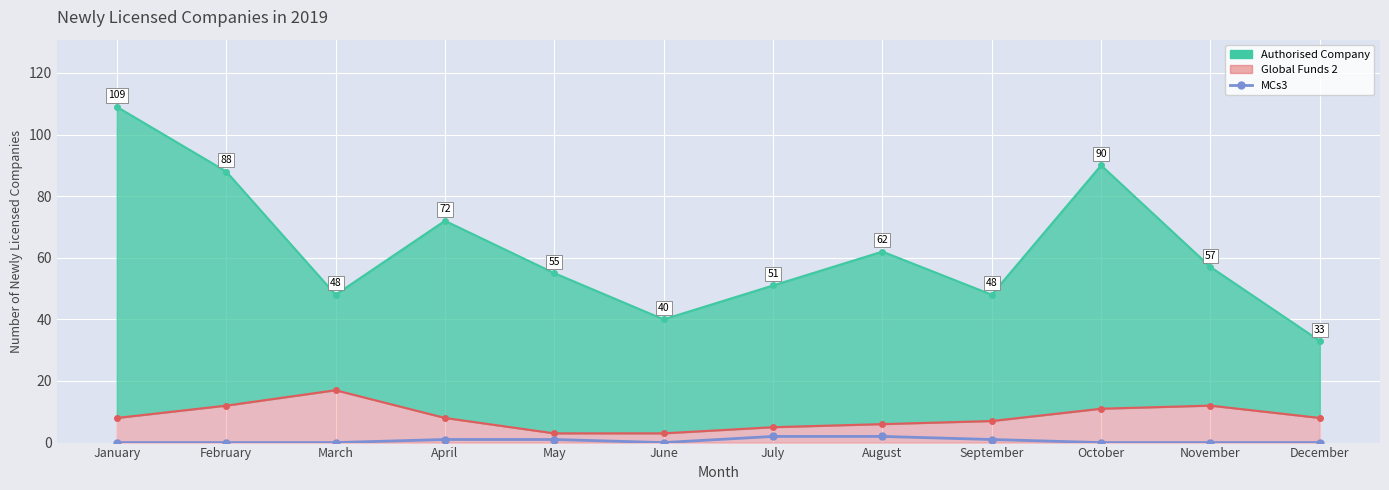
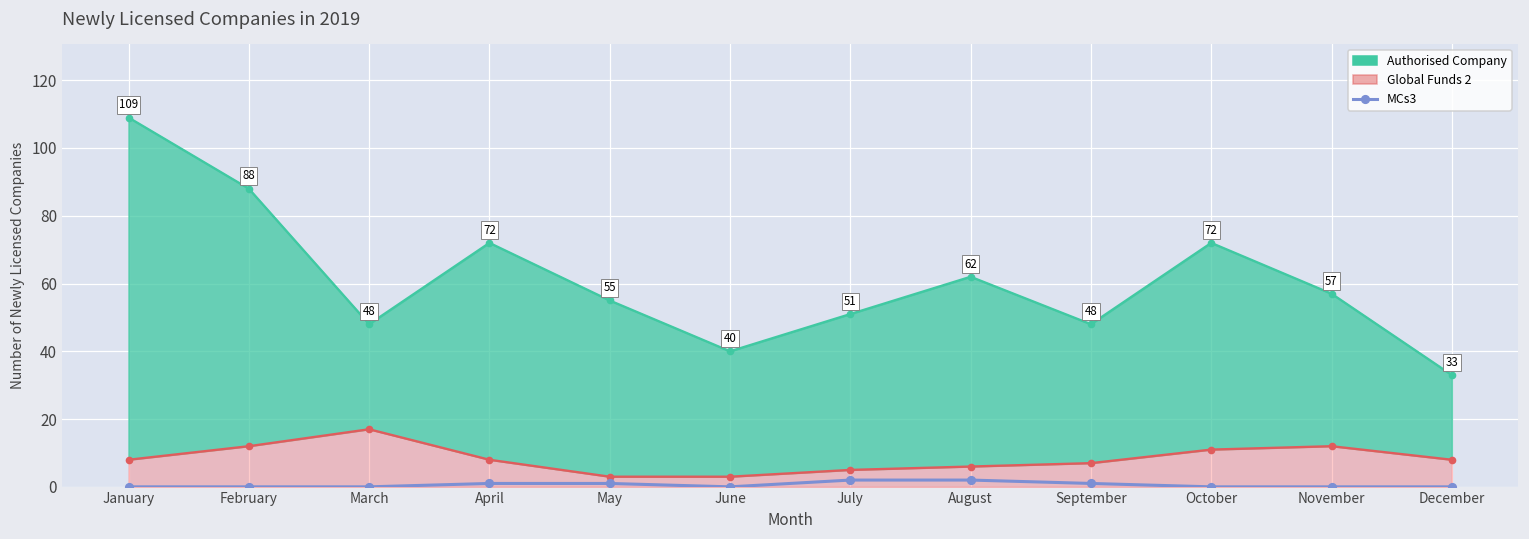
  {
    "Authorised Company": {
-     "October": 90
+     "October": 72
    },
    "Global Funds 2": {
      "January": 8,
      "February": 12,
      "March": 17,
      "April": 8,
      "May": 3,
      "June": 3,
      "July": 5,
      "August": 6,
      "September": 7,
      "October": 11,
      "November": 12,
      "December": 8
    },
    "MCs3": {
      "January": 0,
      "February": 0,
      "March": 0,
      "April": 1,
      "May": 1,
      "June": 0,
      "July": 2,
      "August": 2,
      "September": 1,
      "October": 0,
      "November": 0,
      "December": 0
    }
  }
